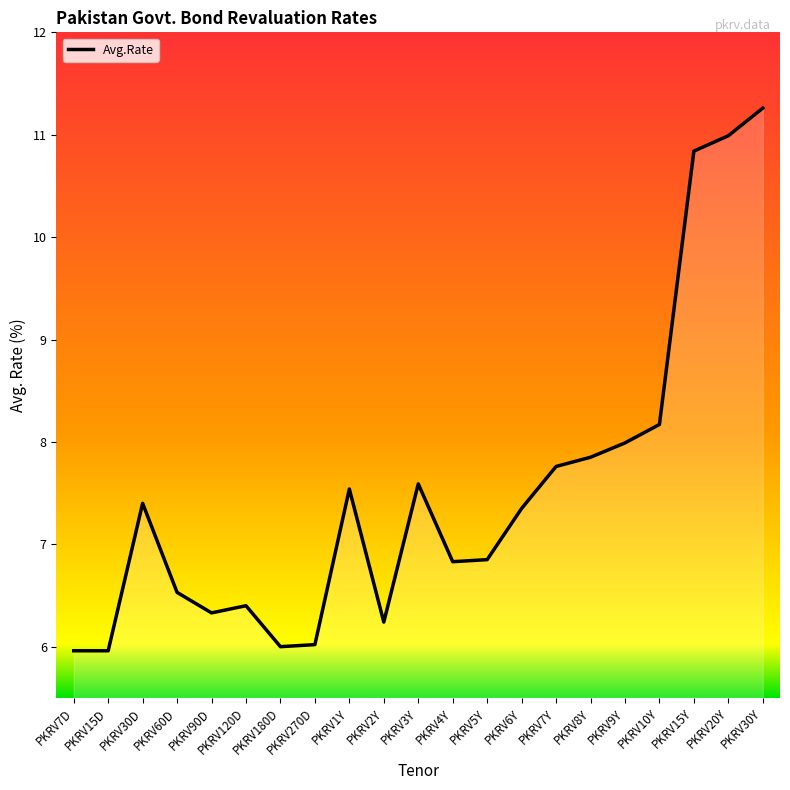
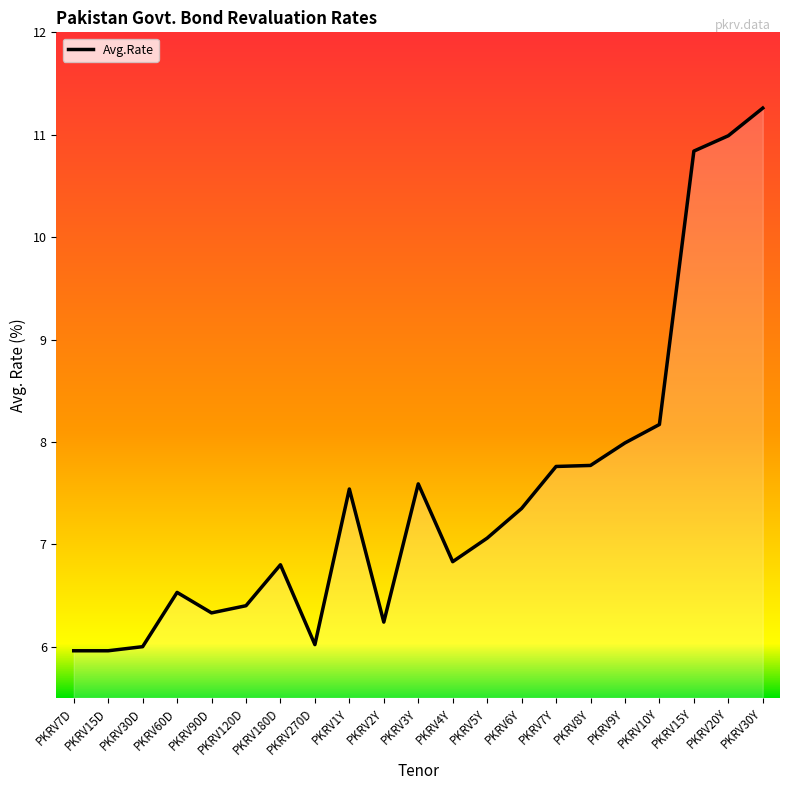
  {
    "PKRV7D": 5.96,
    "PKRV15D": 5.96,
-   "PKRV30D": 7.4,
+   "PKRV30D": 6.0,
    "PKRV60D": 6.53,
    "PKRV90D": 6.33,
    "PKRV120D": 6.40,
-   "PKRV180D": 6.0,
+   "PKRV180D": 6.8,
    "PKRV270D": 6.02,
    "PKRV1Y": 7.54,
    "PKRV2Y": 6.24,
    "PKRV3Y": 7.59,
    "PKRV4Y": 6.83,
-   "PKRV5Y": 6.85,
+   "PKRV5Y": 7.06,
    "PKRV6Y": 7.35,
    "PKRV7Y": 7.76,
-   "PKRV8Y": 7.85,
+   "PKRV8Y": 7.77,
    "PKRV9Y": 7.99,
    "PKRV10Y": 8.17,
    "PKRV15Y": 10.84,
    "PKRV20Y": 10.99,
    "PKRV30Y": 11.26
  }
